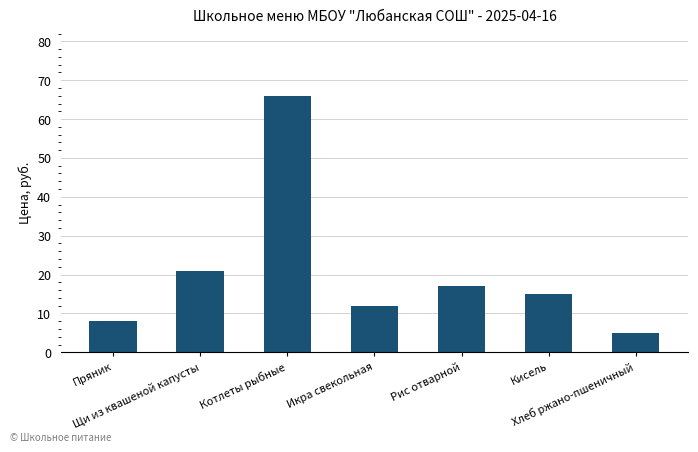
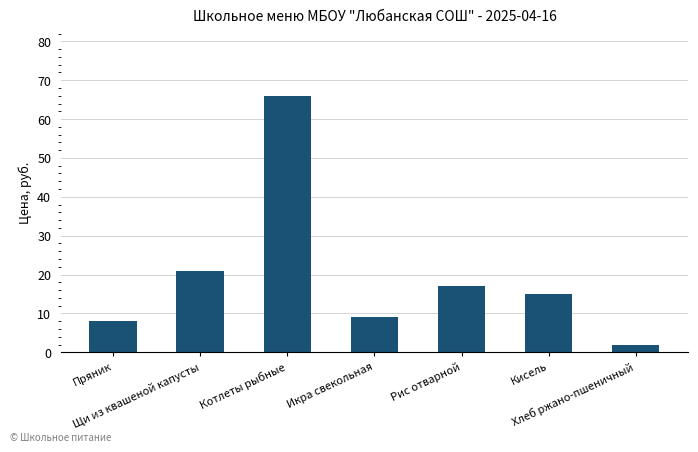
  {
    "Пряник": 8,
    "Щи из квашеной капусты": 21,
    "Котлеты рыбные": 66,
-   "Икра свекольная": 12,
+   "Икра свекольная": 9,
    "Рис отварной": 17,
    "Кисель": 15,
-   "Хлеб ржано-пшеничный": 5
+   "Хлеб ржано-пшеничный": 2
  }
